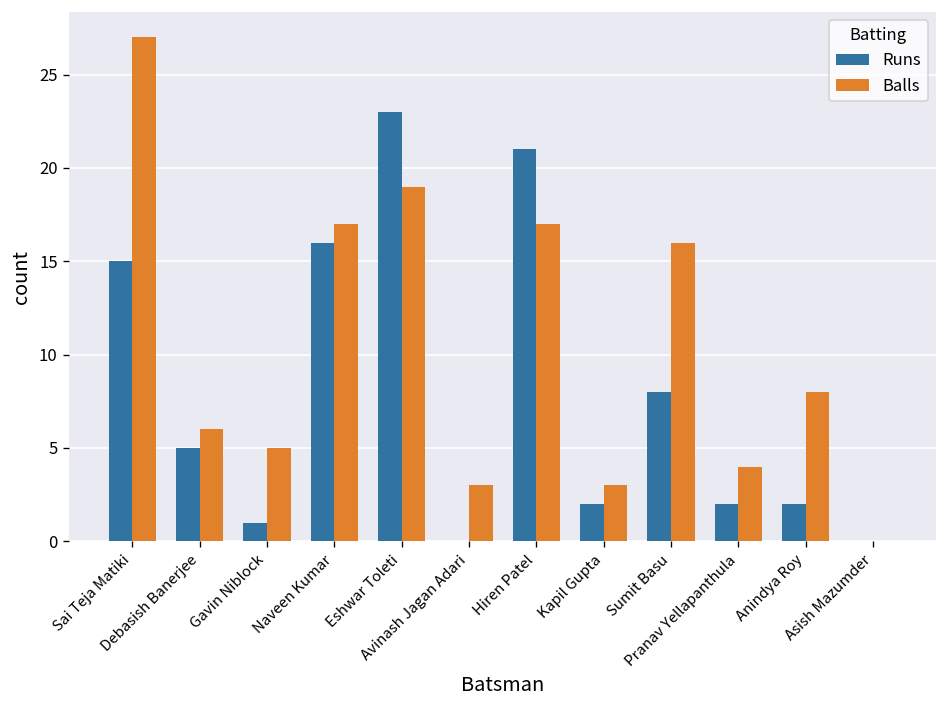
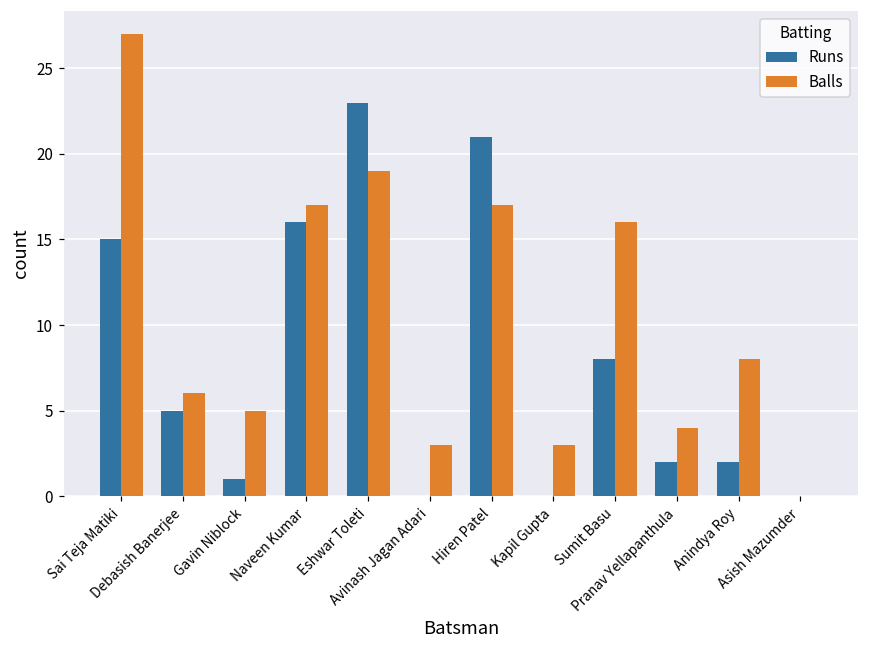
  {
    "Runs": {
      "Sai Teja Matiki": 15,
      "Debasish Banerjee": 5,
      "Gavin Niblock": 1,
      "Naveen Kumar": 16,
      "Eshwar Toleti": 23,
      "Avinash Jagan Adari": 0,
      "Hiren Patel": 21,
-     "Kapil Gupta": 2,
+     "Kapil Gupta": 0,
      "Sumit Basu": 8,
      "Pranav Yellapanthula": 2,
      "Anindya Roy": 2,
      "Asish Mazumder": 0
    },
    "Balls": {
      "Sai Teja Matiki": 27,
      "Debasish Banerjee": 6,
      "Gavin Niblock": 5,
      "Naveen Kumar": 17,
      "Eshwar Toleti": 19,
      "Avinash Jagan Adari": 3,
      "Hiren Patel": 17,
      "Kapil Gupta": 3,
      "Sumit Basu": 16,
      "Pranav Yellapanthula": 4,
      "Anindya Roy": 8,
      "Asish Mazumder": 0
    }
  }
